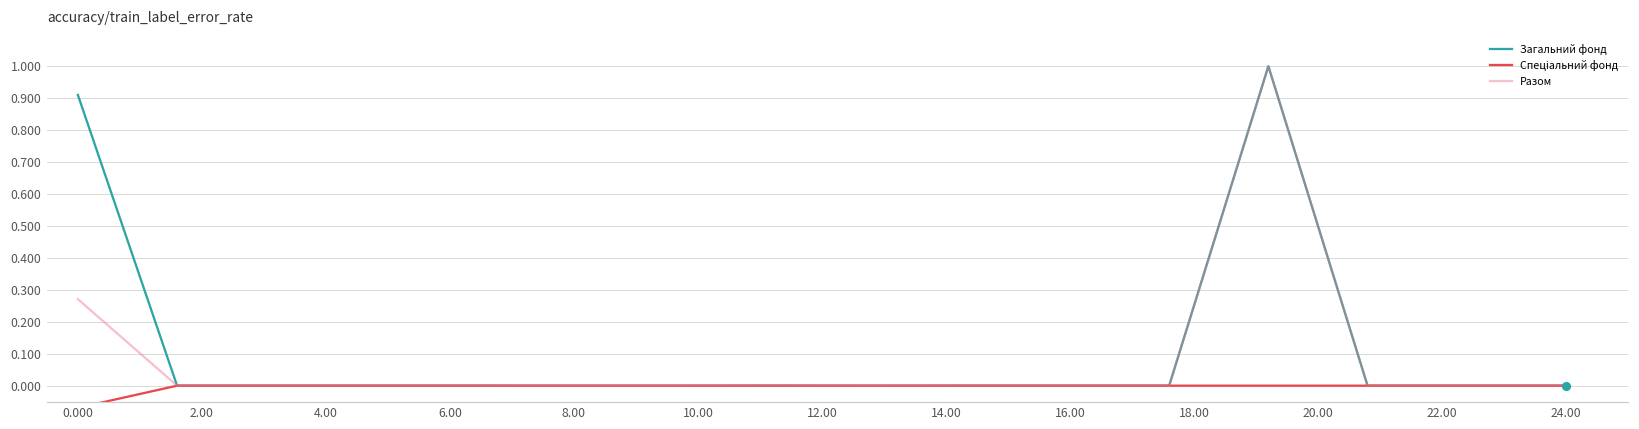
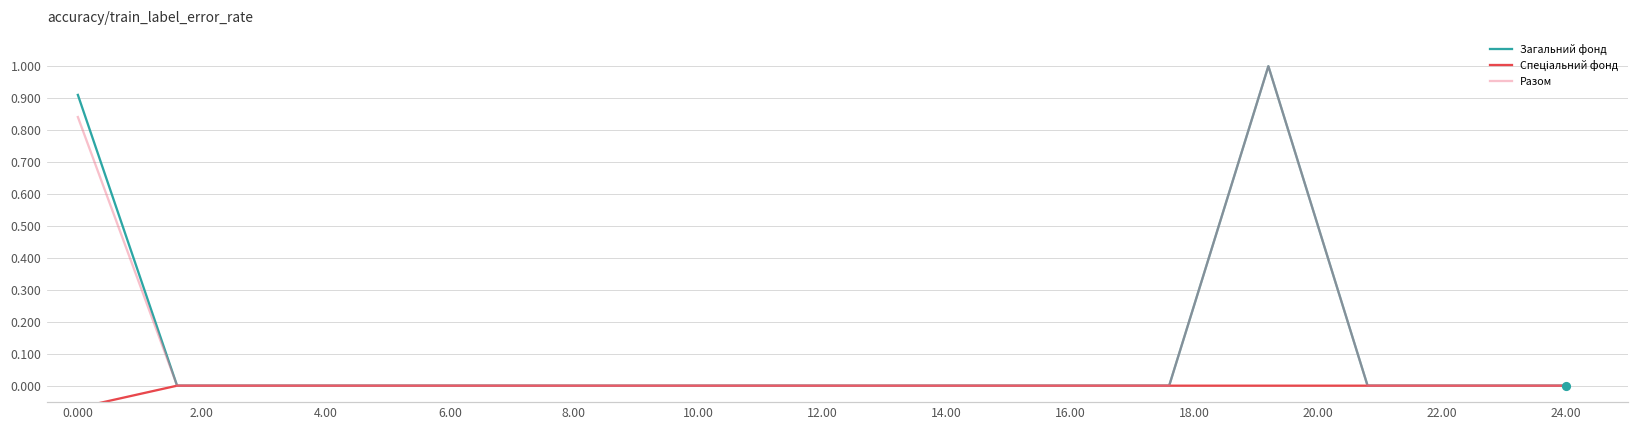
  {
    "Разом": {
-     "0.000": 0.27
+     "0.000": 0.84
    }
  }
